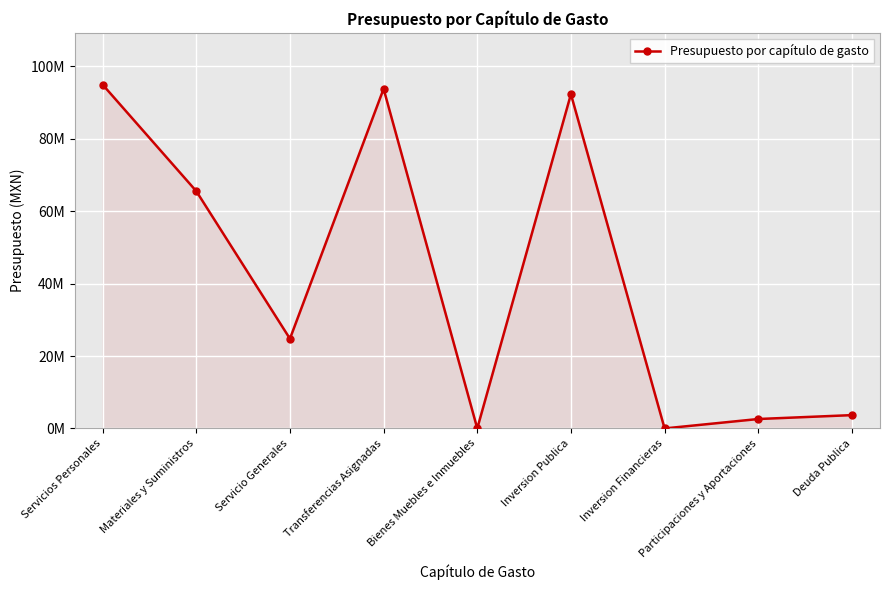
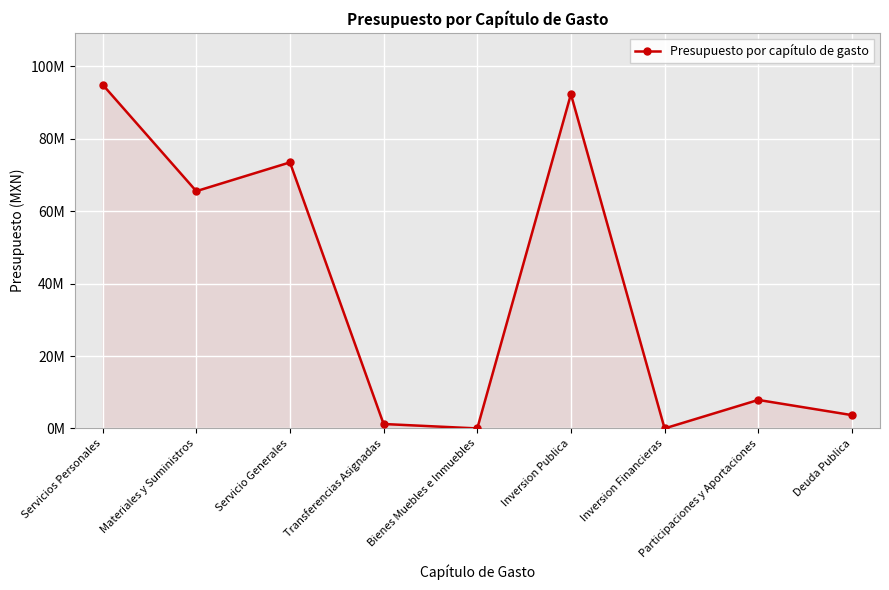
  {
    "Servicios Personales": 95000000,
    "Materiales y Suministros": 66000000,
-   "Servicio Generales": 25000000,
-   "Transferencias Asignadas": 94000000,
+   "Servicio Generales": 73000000,
+   "Transferencias Asignadas": 1000000,
    "Bienes Muebles e Inmuebles": 0,
    "Inversion Publica": 92000000,
    "Inversion Financieras": 0,
-   "Participaciones y Aportaciones": 3000000,
+   "Participaciones y Aportaciones": 8000000,
    "Deuda Publica": 4000000
  }
